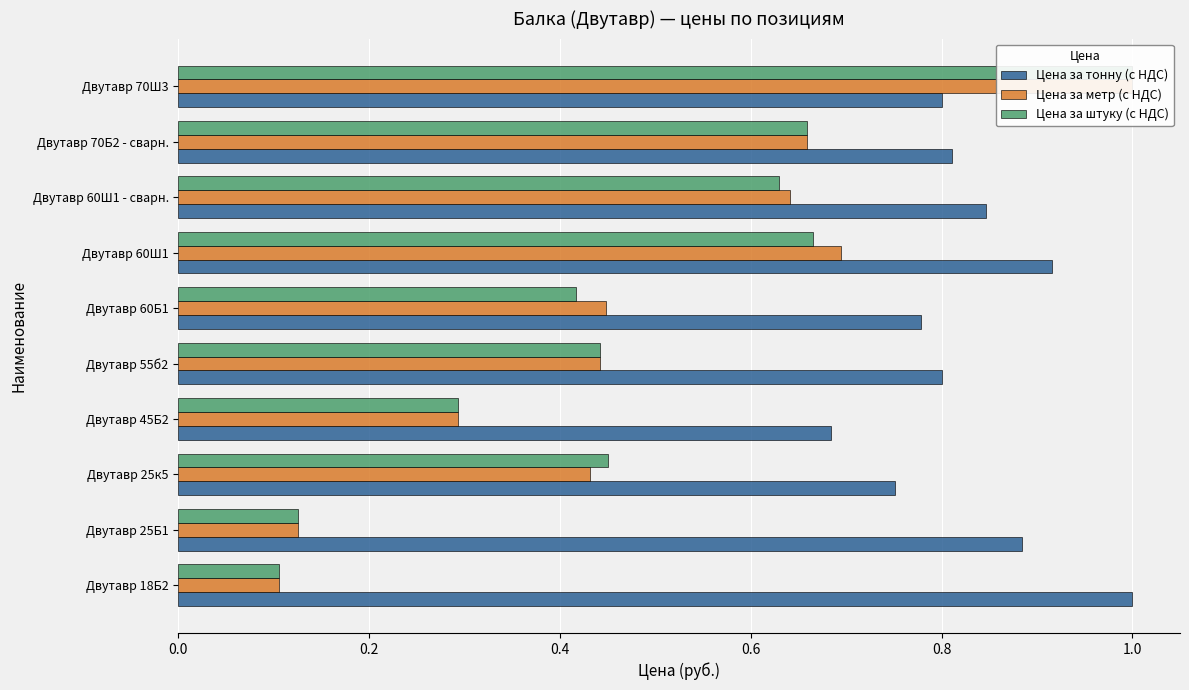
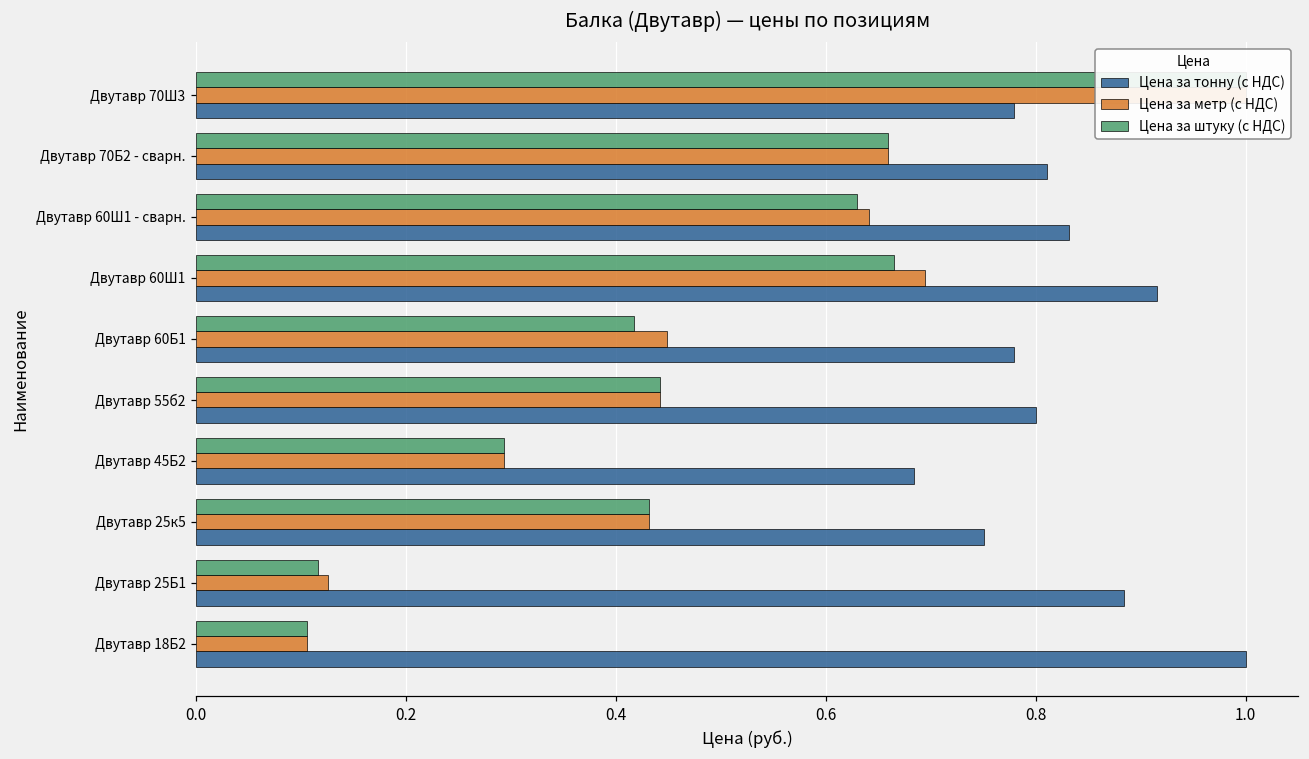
  {
    "Цена за тонну (с НДС)": {
-     "Двутавр 70Ш3": 0.80,
+     "Двутавр 70Ш3": 0.78,
      "Двутавр 70Б2 - сварн.": 0.81,
-     "Двутавр 60Ш1 - сварн.": 0.85,
+     "Двутавр 60Ш1 - сварн.": 0.83,
      "Двутавр 60Ш1": 0.92,
      "Двутавр 60Б1": 0.78,
      "Двутавр 55б2": 0.80,
      "Двутавр 45Б2": 0.68,
      "Двутавр 25к5": 0.75,
      "Двутавр 25Б1": 0.88,
      "Двутавр 18Б2": 1.00
    },
    "Цена за метр (с НДС)": {
      "Двутавр 70Б2 - сварн.": 0.66,
      "Двутавр 60Ш1 - сварн.": 0.64,
      "Двутавр 60Ш1": 0.69,
      "Двутавр 60Б1": 0.45,
      "Двутавр 55б2": 0.44,
      "Двутавр 45Б2": 0.29,
      "Двутавр 25к5": 0.43,
      "Двутавр 25Б1": 0.13,
      "Двутавр 18Б2": 0.11
    },
    "Цена за штуку (с НДС)": {
      "Двутавр 70Б2 - сварн.": 0.66,
      "Двутавр 60Ш1 - сварн.": 0.63,
      "Двутавр 60Ш1": 0.67,
      "Двутавр 60Б1": 0.42,
      "Двутавр 55б2": 0.44,
      "Двутавр 45Б2": 0.29,
-     "Двутавр 25к5": 0.45,
-     "Двутавр 25Б1": 0.13,
+     "Двутавр 25к5": 0.43,
+     "Двутавр 25Б1": 0.12,
      "Двутавр 18Б2": 0.11
    }
  }
